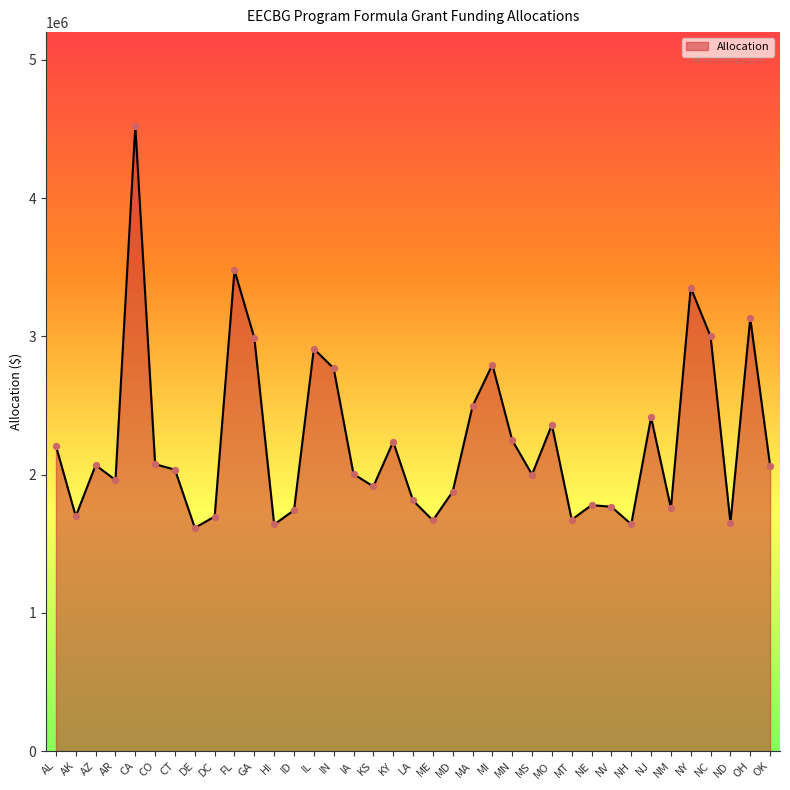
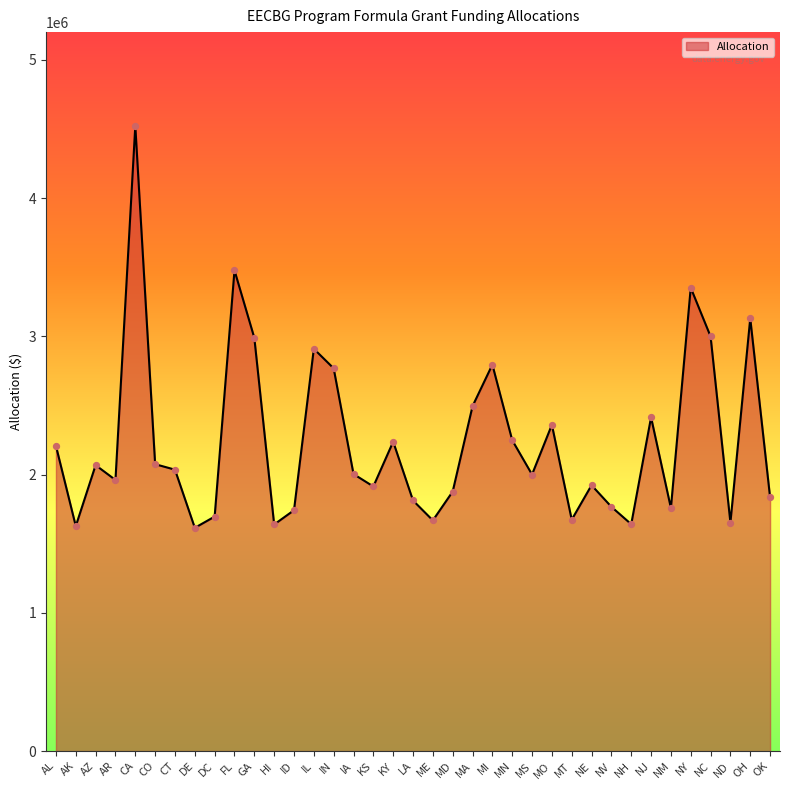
  {
    "AL": 2210000,
-   "AK": 1700000,
+   "AK": 1630000,
    "AZ": 2070000,
    "AR": 1960000,
    "CA": 4520000,
    "CO": 2080000,
    "CT": 2040000,
    "DE": 1620000,
    "DC": 1700000,
    "FL": 3480000,
    "GA": 2990000,
    "HI": 1640000,
    "ID": 1740000,
    "IL": 2910000,
    "IN": 2770000,
    "IA": 2000000,
    "KS": 1910000,
    "KY": 2240000,
    "LA": 1810000,
    "ME": 1670000,
    "MD": 1880000,
    "MA": 2490000,
    "MI": 2800000,
    "MN": 2250000,
    "MS": 2000000,
    "MO": 2360000,
    "MT": 1670000,
-   "NE": 1780000,
+   "NE": 1920000,
    "NV": 1770000,
    "NH": 1640000,
    "NJ": 2410000,
    "NM": 1760000,
    "NY": 3350000,
    "NC": 3000000,
    "ND": 1650000,
    "OH": 3130000,
-   "OK": 2070000
+   "OK": 1840000
  }
